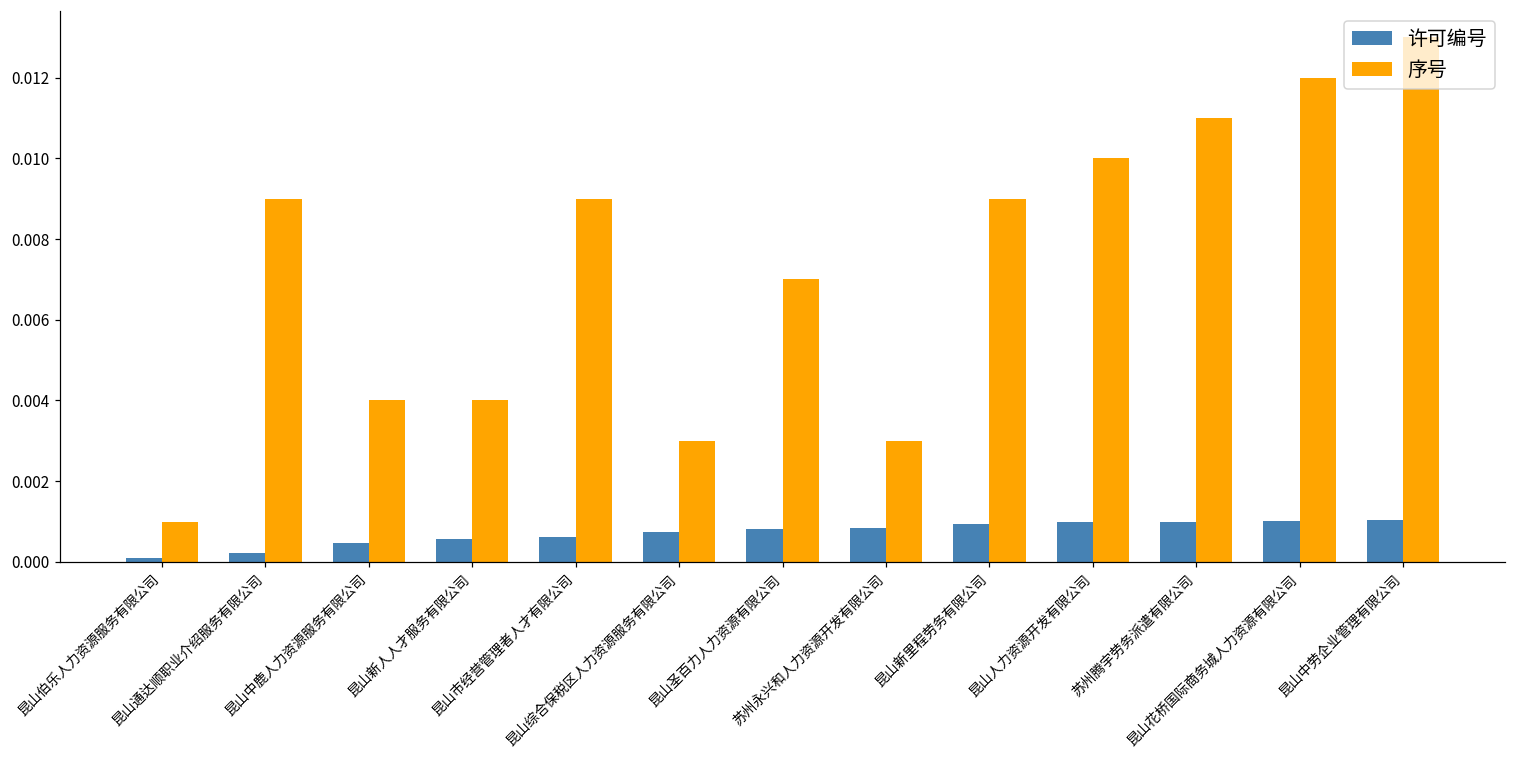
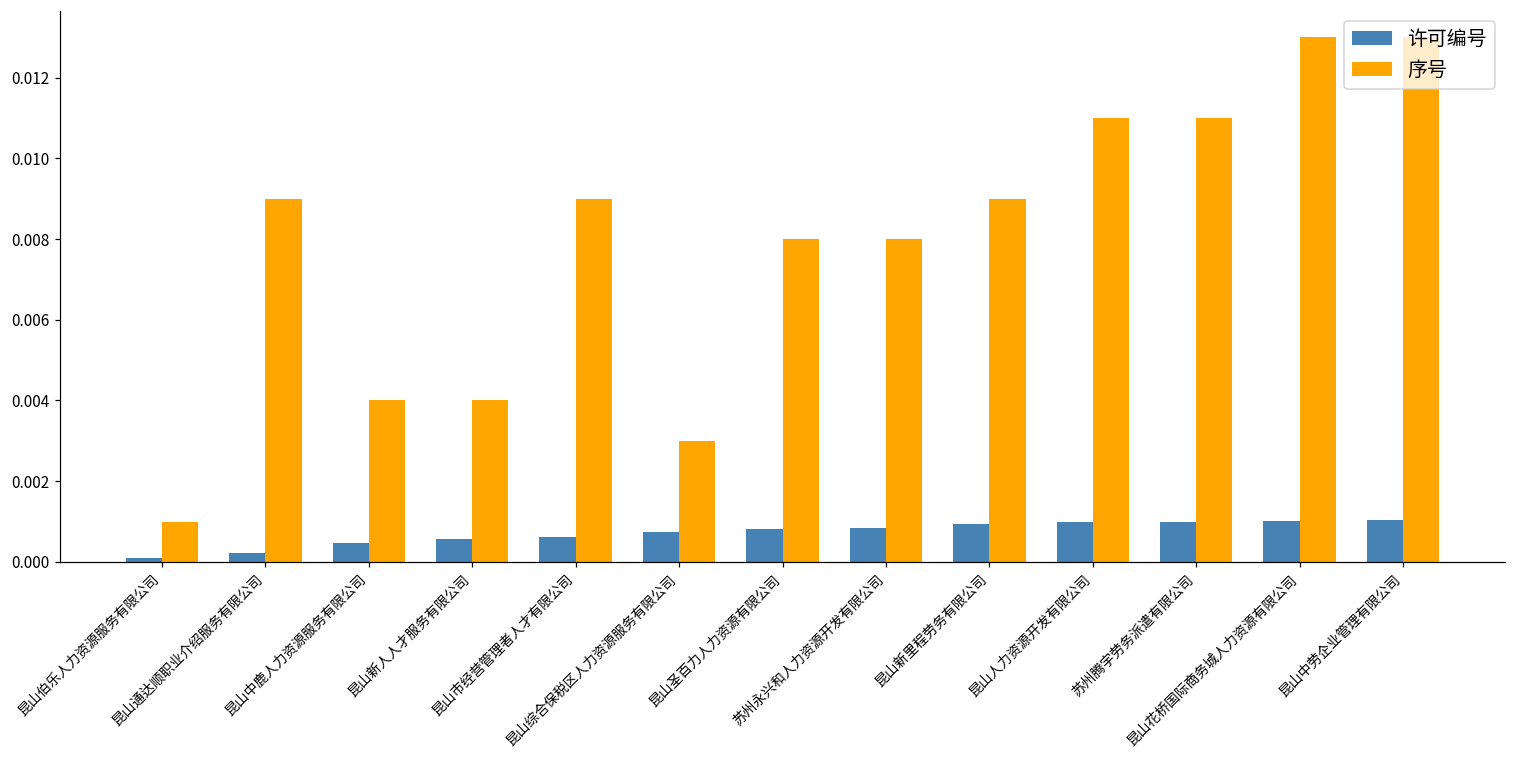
  {
    "许可编号": {
      "昆山伯乐人力资源服务有限公司": 0.0001,
      "昆山通达顺职业介绍服务有限公司": 0.0002,
      "昆山中鹿人力资源服务有限公司": 0.0005,
      "昆山新人人才服务有限公司": 0.0006,
      "昆山市经营管理者人才有限公司": 0.0006,
      "昆山综合保税区人力资源服务有限公司": 0.0007,
      "昆山圣百力人力资源有限公司": 0.0008,
      "苏州永兴和人力资源开发有限公司": 0.0008,
      "昆山新里程劳务有限公司": 0.0009,
      "昆山人力资源开发有限公司": 0.0010,
      "苏州腾宇劳务派遣有限公司": 0.0010,
      "昆山花桥国际商务城人力资源有限公司": 0.0010,
      "昆山中劳企业管理有限公司": 0.0010
    },
    "序号": {
      "昆山伯乐人力资源服务有限公司": 0.0010,
      "昆山通达顺职业介绍服务有限公司": 0.0090,
      "昆山中鹿人力资源服务有限公司": 0.0040,
      "昆山新人人才服务有限公司": 0.0040,
      "昆山市经营管理者人才有限公司": 0.0090,
      "昆山综合保税区人力资源服务有限公司": 0.0030,
-     "昆山圣百力人力资源有限公司": 0.0070,
-     "苏州永兴和人力资源开发有限公司": 0.0030,
+     "昆山圣百力人力资源有限公司": 0.0080,
+     "苏州永兴和人力资源开发有限公司": 0.0080,
      "昆山新里程劳务有限公司": 0.0090,
-     "昆山人力资源开发有限公司": 0.0100,
+     "昆山人力资源开发有限公司": 0.0110,
      "苏州腾宇劳务派遣有限公司": 0.0110,
-     "昆山花桥国际商务城人力资源有限公司": 0.0120
+     "昆山花桥国际商务城人力资源有限公司": 0.0130
    }
  }
